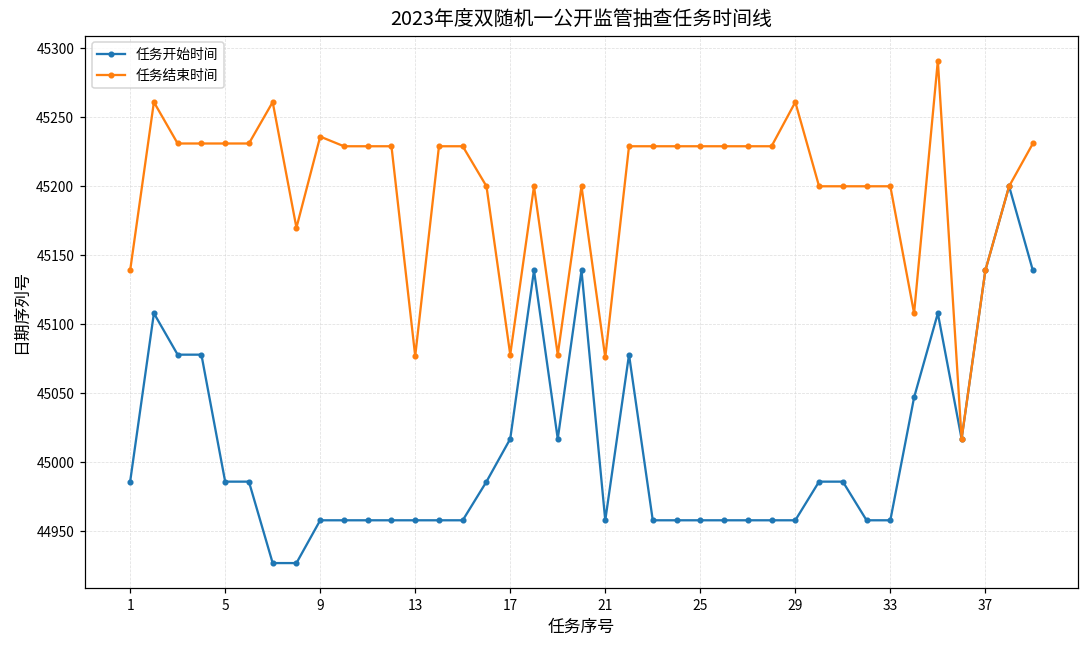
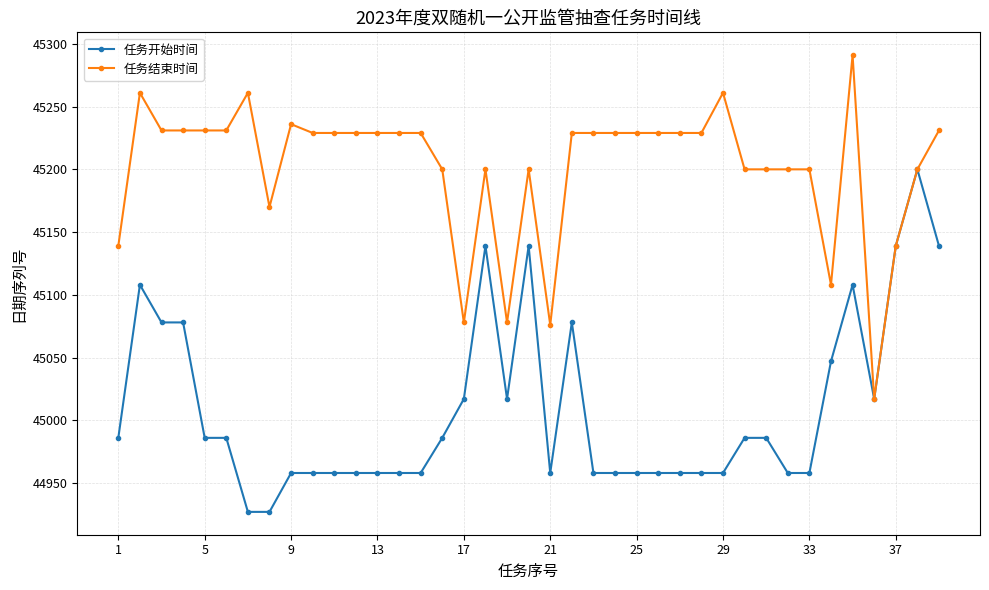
  {
    "任务开始时间": {
      "1": 44986,
      "5": 44986,
      "9": 44958,
      "13": 44958,
      "17": 45017,
      "21": 44958,
      "25": 44958,
      "29": 44958,
      "33": 44958
    },
    "任务结束时间": {
      "1": 45139,
      "5": 45231,
      "9": 45236,
-     "13": 45077,
+     "13": 45229,
      "17": 45078,
      "21": 45076,
      "25": 45229,
      "29": 45261,
      "33": 45200
    }
  }
